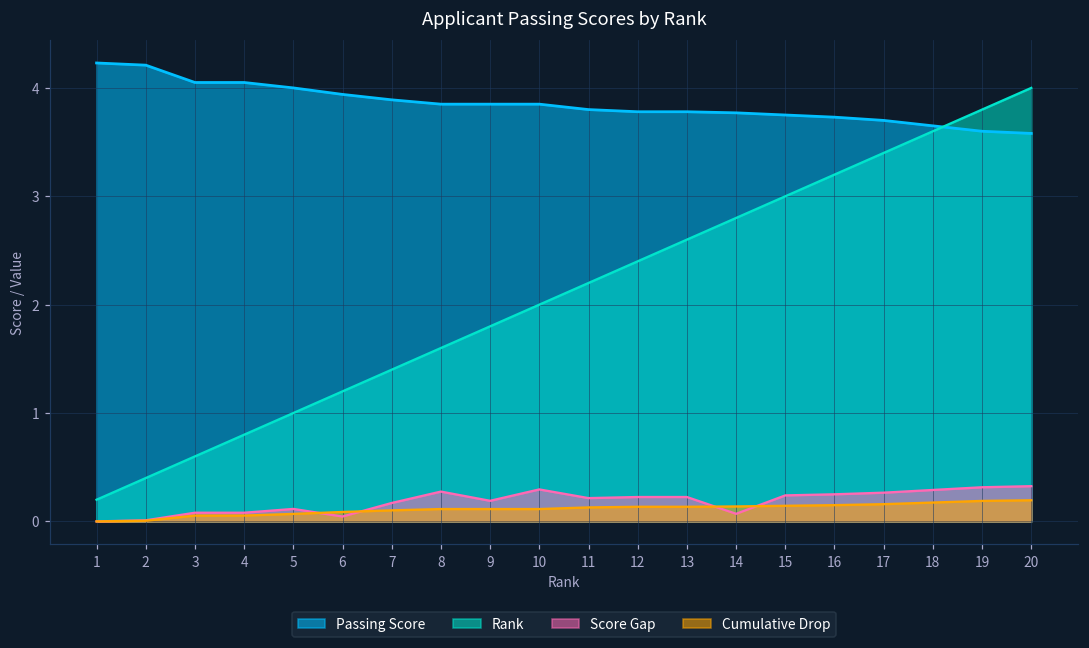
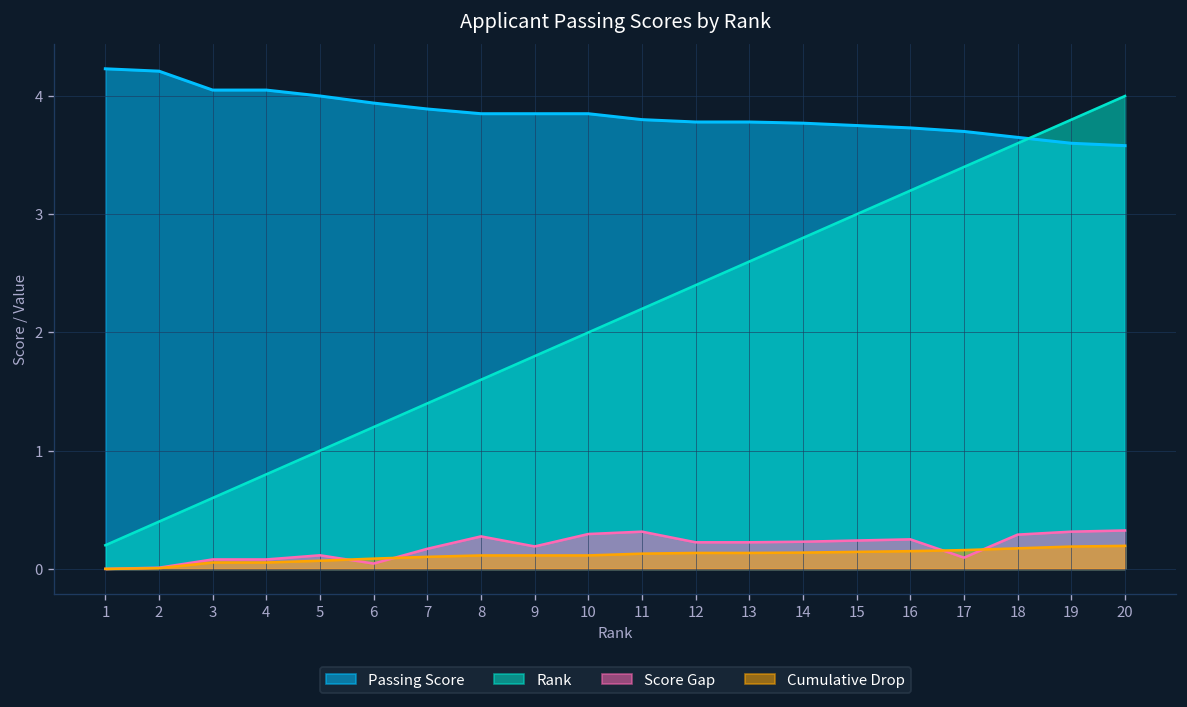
  {
    "Score Gap": {
      "3": 0.1,
      "4": 0.1,
      "5": 0.1,
      "6": 0.0,
      "7": 0.2,
      "8": 0.3,
      "9": 0.2,
      "10": 0.3,
-     "11": 0.2,
+     "11": 0.3,
      "12": 0.2,
      "13": 0.2,
-     "14": 0.1,
+     "14": 0.2,
      "15": 0.2,
      "16": 0.3,
-     "17": 0.3,
+     "17": 0.1,
      "18": 0.3,
      "19": 0.3,
      "20": 0.3
    },
    "Cumulative Drop": {
      "3": 0.1,
      "4": 0.1,
      "5": 0.1,
      "6": 0.1,
      "7": 0.1,
      "8": 0.1,
      "9": 0.1,
      "10": 0.1,
      "11": 0.1,
      "12": 0.1,
      "13": 0.1,
      "14": 0.1,
      "15": 0.1,
      "16": 0.2,
      "17": 0.2,
      "18": 0.2,
      "19": 0.2,
      "20": 0.2
    }
  }
